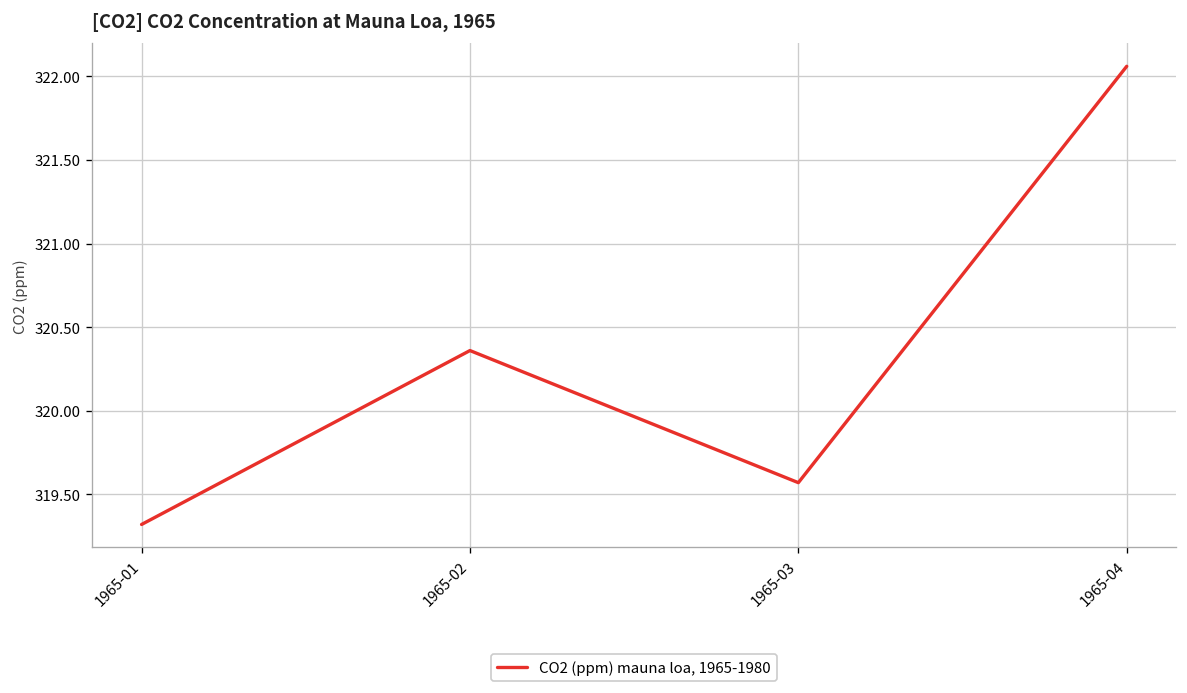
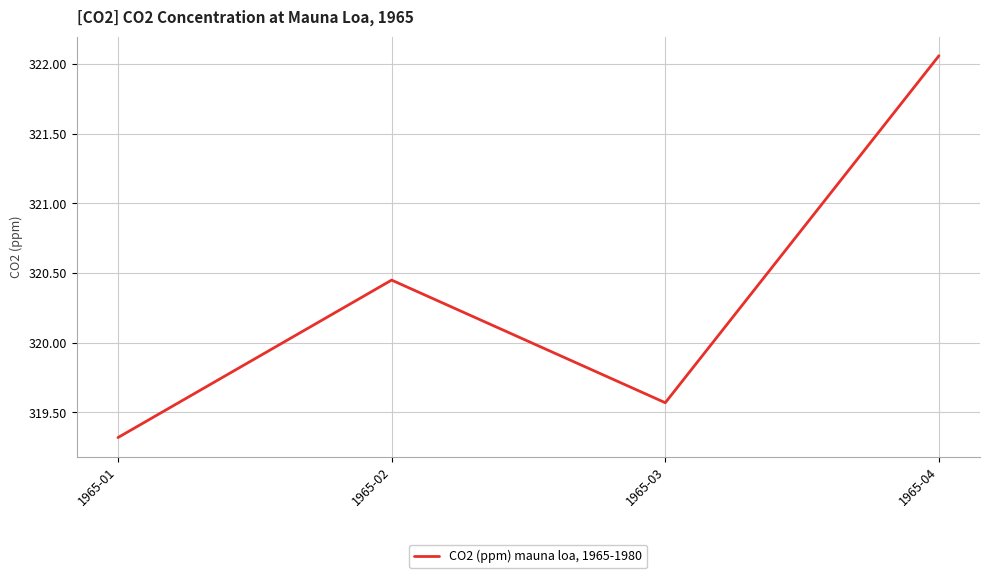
  {
    "1965-01": 319.32,
-   "1965-02": 320.36,
+   "1965-02": 320.45,
    "1965-03": 319.57,
    "1965-04": 322.06
  }
